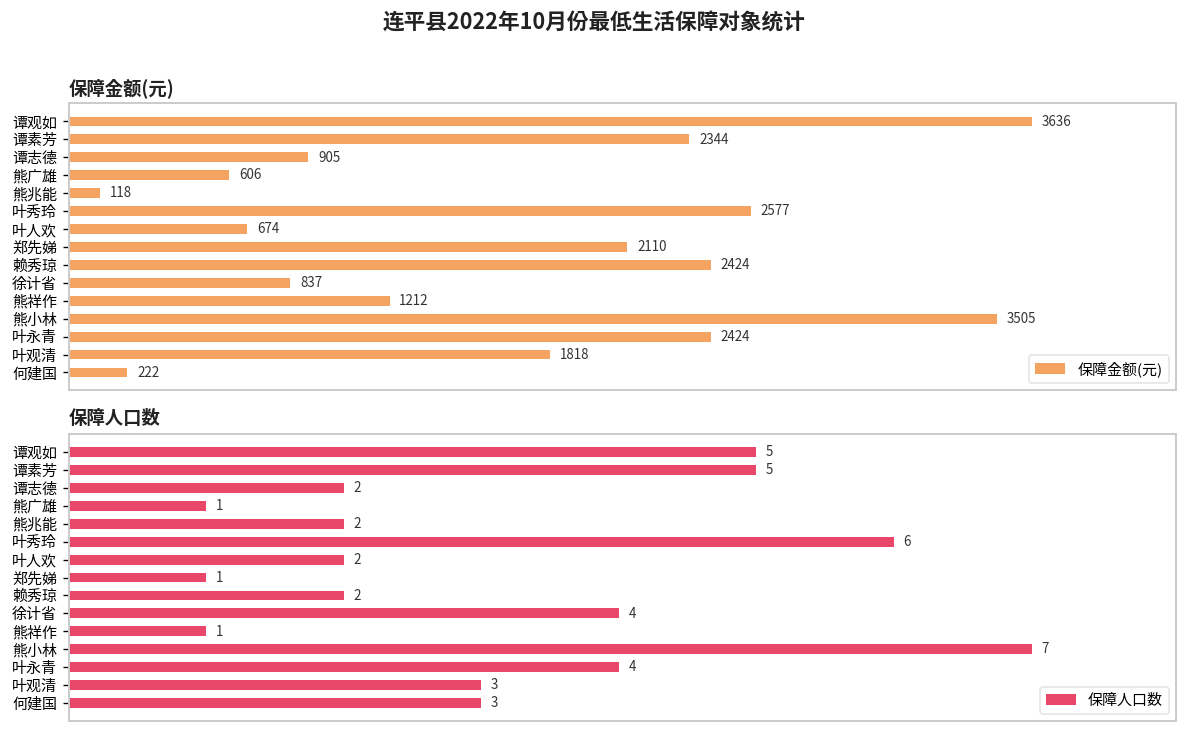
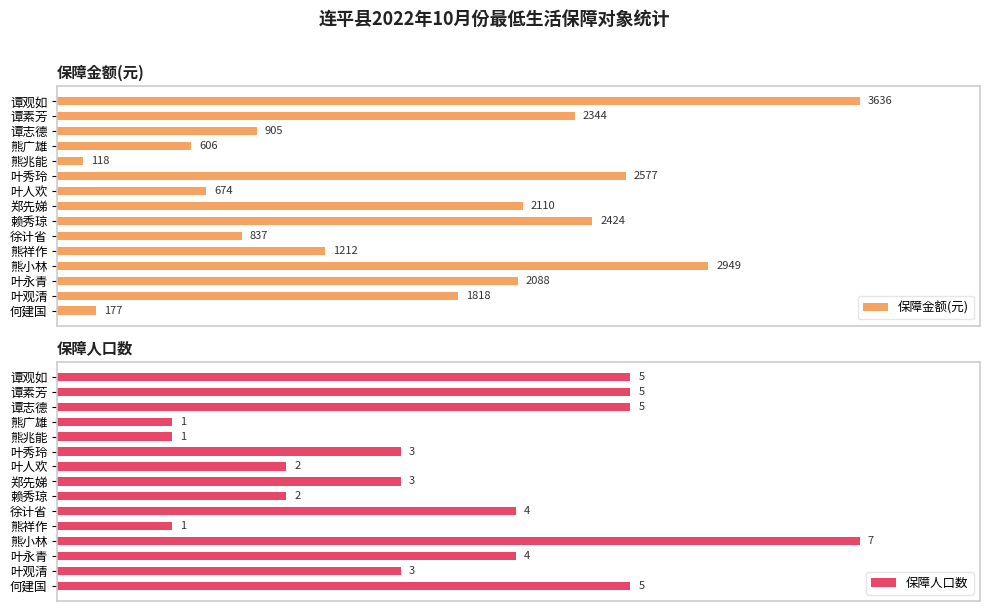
  {
    "保障金额(元)": {
      "谭观如": 3636,
      "谭素芳": 2344,
      "谭志德": 905,
      "熊广雄": 606,
      "熊兆能": 118,
      "叶秀玲": 2577,
      "叶人欢": 674,
      "郑先娣": 2110,
      "赖秀琼": 2424,
      "徐计省": 837,
      "熊祥作": 1212,
-     "熊小林": 3505,
-     "叶永青": 2424,
+     "熊小林": 2949,
+     "叶永青": 2088,
      "叶观清": 1818,
-     "何建国": 222
+     "何建国": 177
    },
    "保障人口数": {
      "谭观如": 5,
      "谭素芳": 5,
-     "谭志德": 2,
+     "谭志德": 5,
      "熊广雄": 1,
-     "熊兆能": 2,
-     "叶秀玲": 6,
+     "熊兆能": 1,
+     "叶秀玲": 3,
      "叶人欢": 2,
-     "郑先娣": 1,
+     "郑先娣": 3,
      "赖秀琼": 2,
      "徐计省": 4,
      "熊祥作": 1,
      "熊小林": 7,
      "叶永青": 4,
      "叶观清": 3,
-     "何建国": 3
+     "何建国": 5
    }
  }
